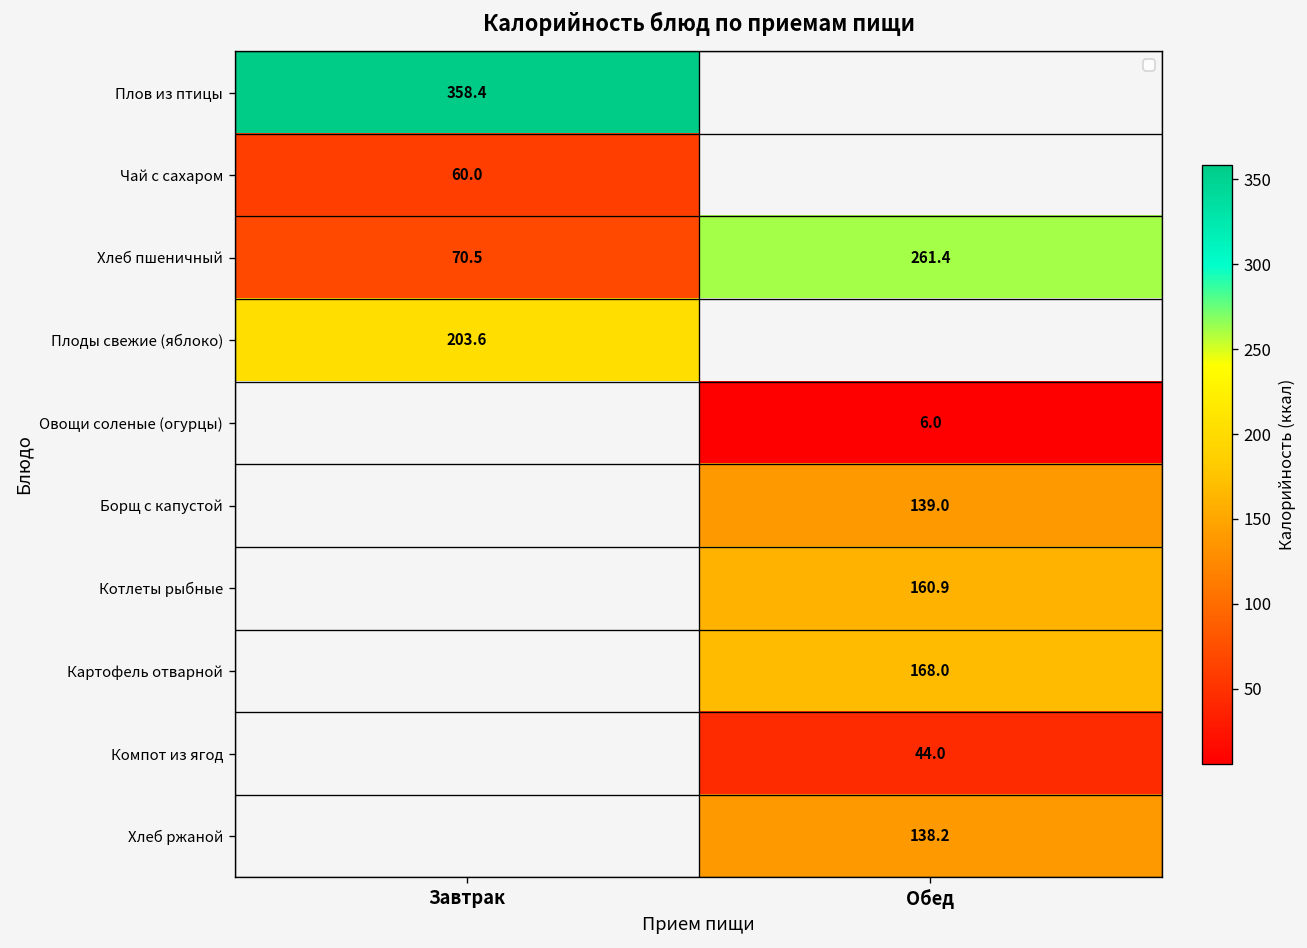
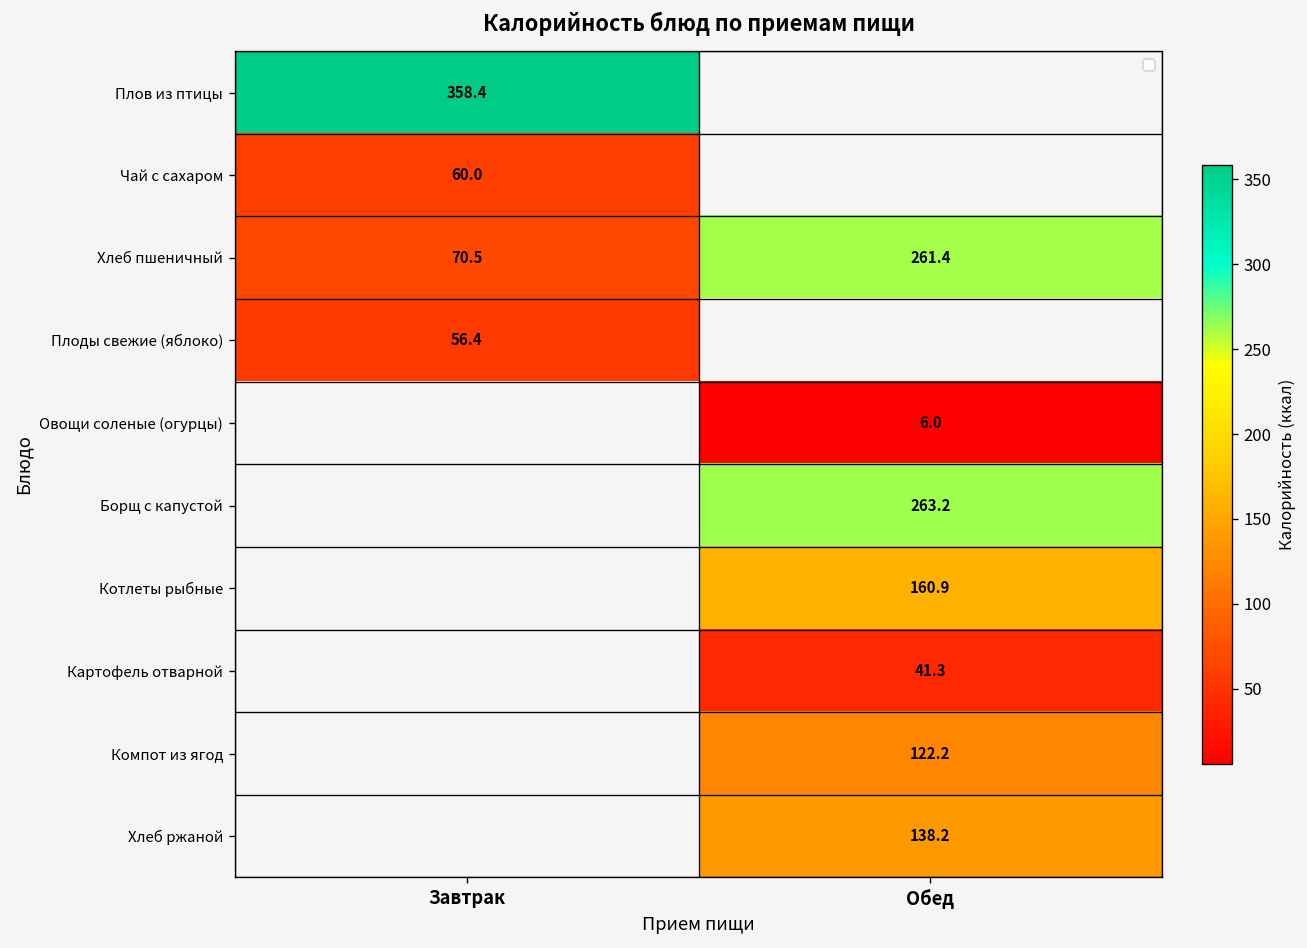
  {
    "Плов из птицы": {
      "Завтрак": 358.4
    },
    "Чай с сахаром": {
      "Завтрак": 60.0
    },
    "Хлеб пшеничный": {
      "Завтрак": 70.5,
      "Обед": 261.4
    },
    "Плоды свежие (яблоко)": {
-     "Завтрак": 203.6
+     "Завтрак": 56.4
    },
    "Овощи соленые (огурцы)": {
      "Обед": 6.0
    },
    "Борщ с капустой": {
-     "Обед": 139.0
+     "Обед": 263.2
    },
    "Котлеты рыбные": {
      "Обед": 160.9
    },
    "Картофель отварной": {
-     "Обед": 168.0
+     "Обед": 41.3
    },
    "Компот из ягод": {
-     "Обед": 44.0
+     "Обед": 122.2
    },
    "Хлеб ржаной": {
      "Обед": 138.2
    }
  }
